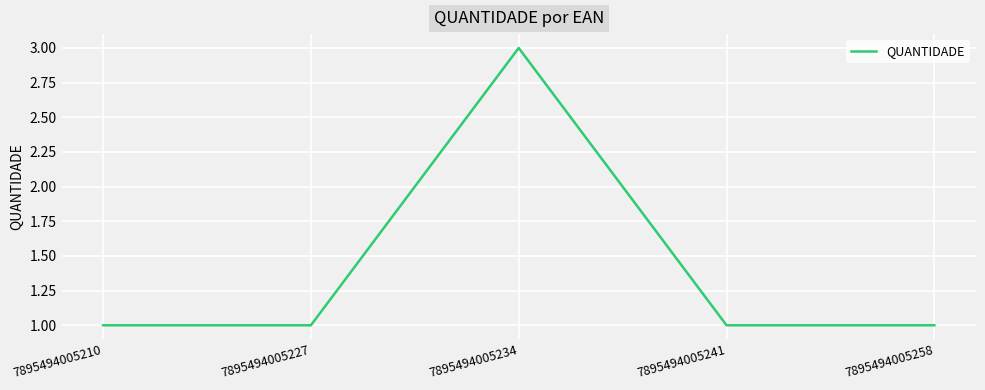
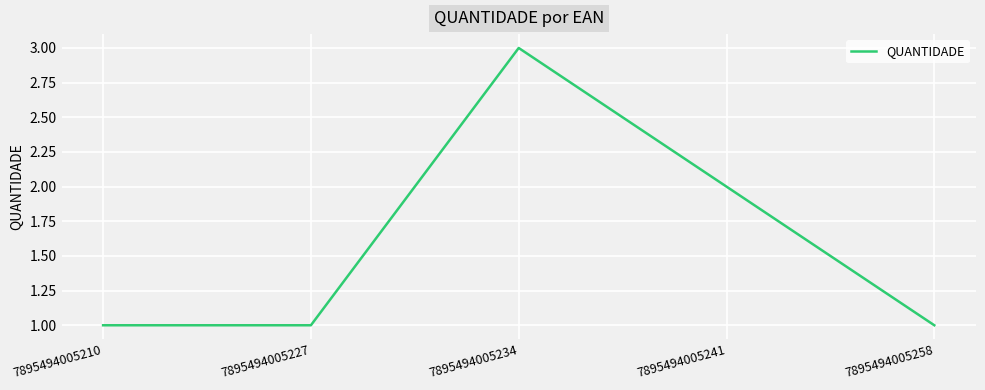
  {
    "7895494005210": 1,
    "7895494005227": 1,
    "7895494005234": 3,
-   "7895494005241": 1,
+   "7895494005241": 2,
    "7895494005258": 1
  }
